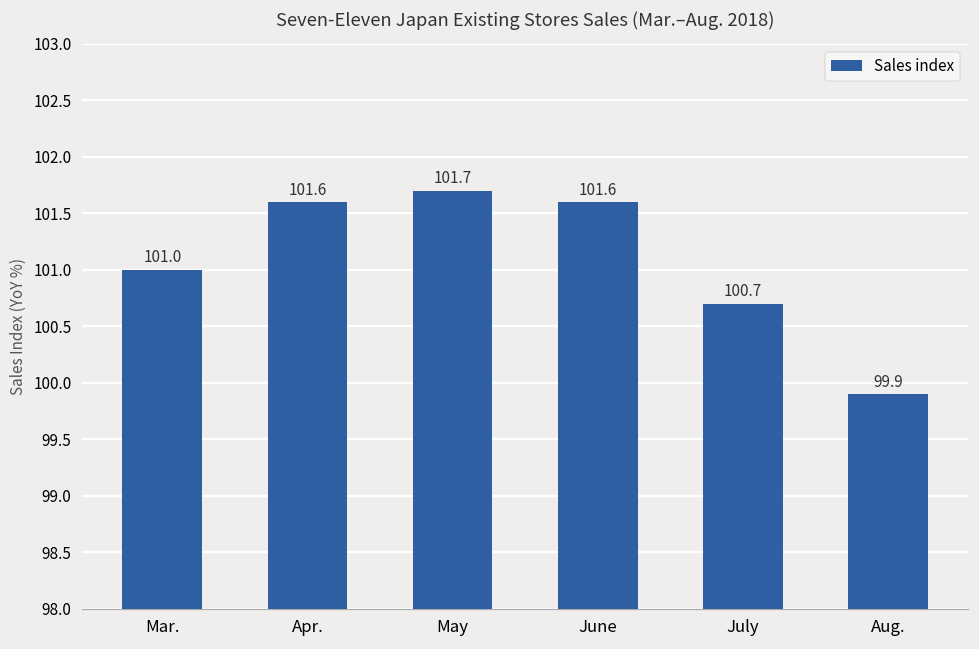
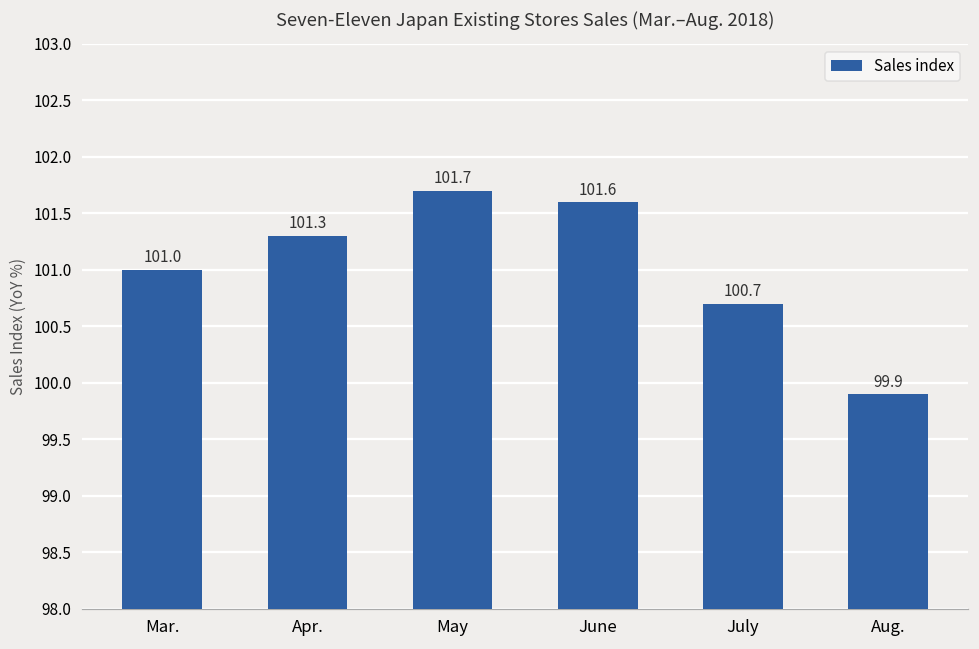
  {
    "Mar.": 101.0,
-   "Apr.": 101.6,
+   "Apr.": 101.3,
    "May": 101.7,
    "June": 101.6,
    "July": 100.7,
    "Aug.": 99.9
  }
